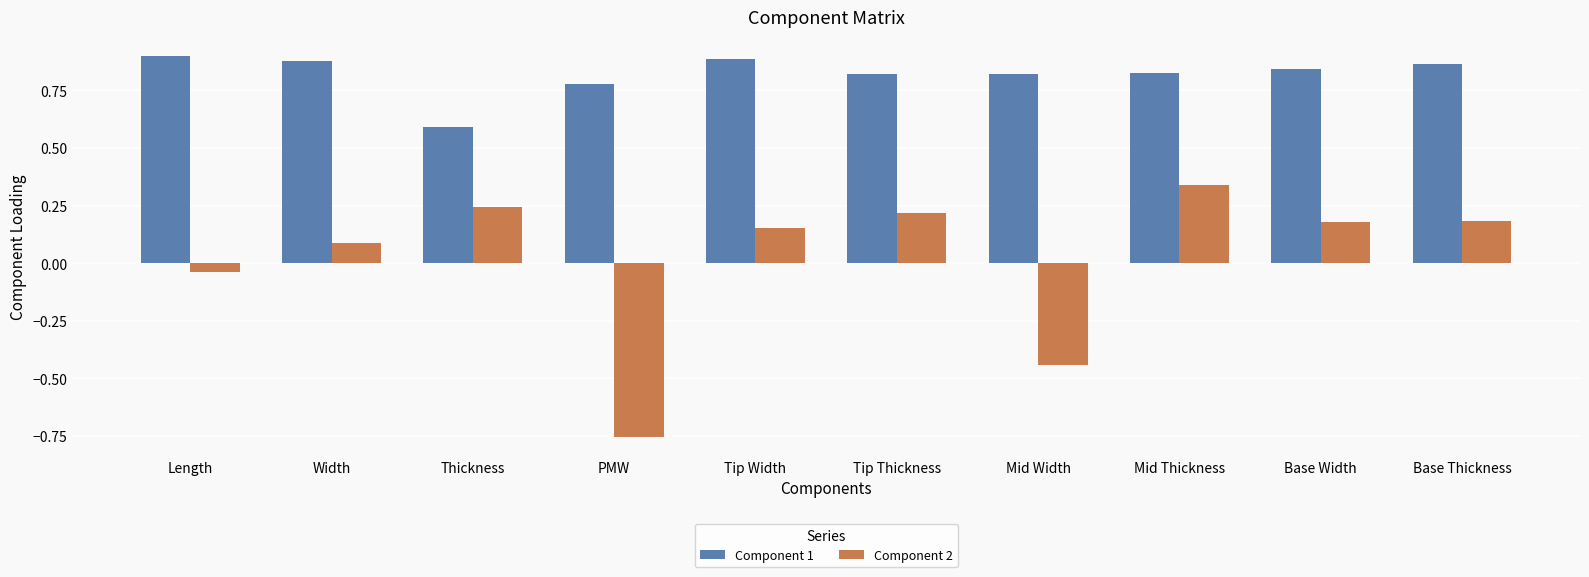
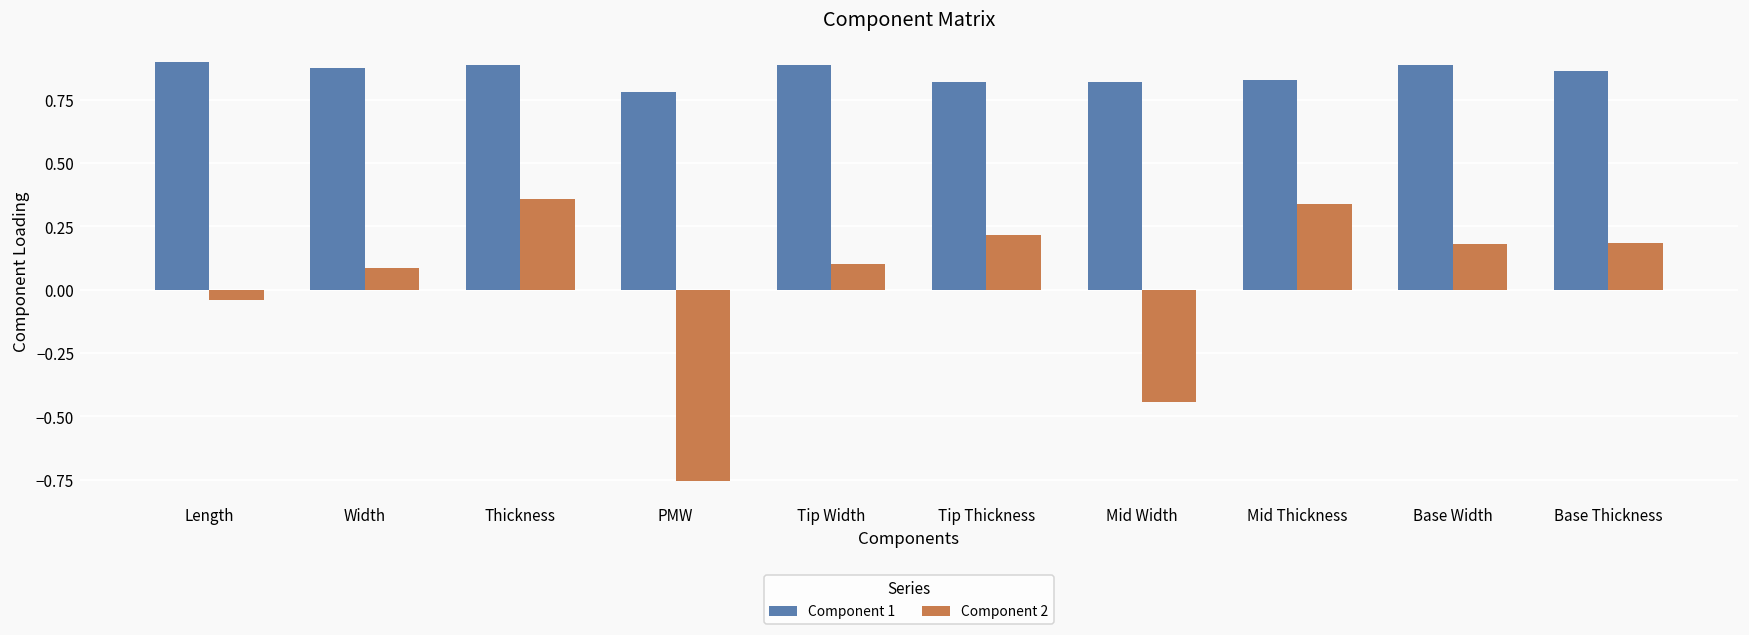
  {
    "Component 1": {
      "Length": 0.90,
      "Width": 0.88,
-     "Thickness": 0.59,
+     "Thickness": 0.89,
      "PMW": 0.78,
      "Tip Width": 0.89,
      "Tip Thickness": 0.82,
      "Mid Width": 0.82,
      "Mid Thickness": 0.83,
-     "Base Width": 0.84,
+     "Base Width": 0.89,
      "Base Thickness": 0.86
    },
    "Component 2": {
      "Length": -0.04,
      "Width": 0.09,
-     "Thickness": 0.25,
+     "Thickness": 0.36,
      "PMW": -0.75,
-     "Tip Width": 0.15,
+     "Tip Width": 0.10,
      "Tip Thickness": 0.22,
      "Mid Width": -0.44,
      "Mid Thickness": 0.34,
      "Base Width": 0.18,
      "Base Thickness": 0.18
    }
  }
